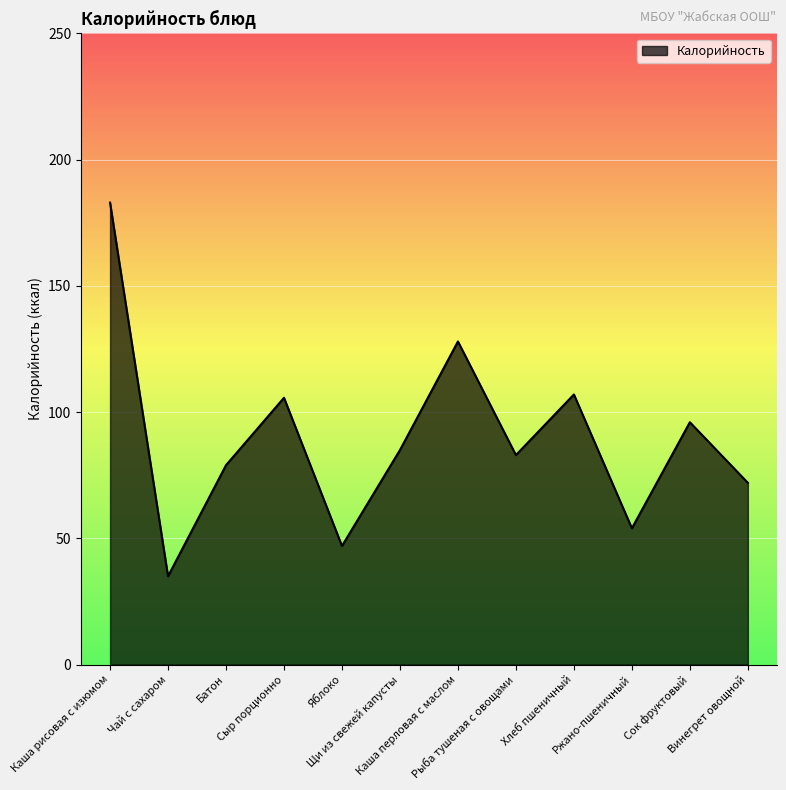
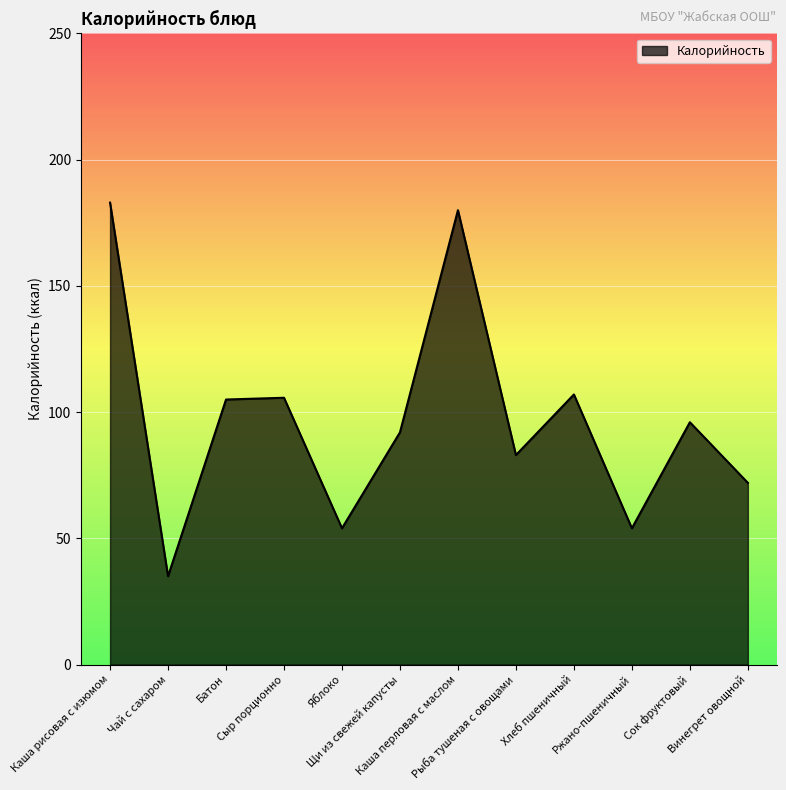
  {
    "Каша рисовая с изюмом": 183,
    "Чай с сахаром": 35,
-   "Батон": 79,
+   "Батон": 105,
    "Сыр порционно": 106,
-   "Яблоко": 47,
-   "Щи из свежей капусты": 85,
-   "Каша перловая с маслом": 128,
+   "Яблоко": 54,
+   "Щи из свежей капусты": 92,
+   "Каша перловая с маслом": 180,
    "Рыба тушеная с овощами": 83,
    "Хлеб пшеничный": 107,
    "Ржано-пшеничный": 54,
    "Сок фруктовый": 96,
    "Винегрет овощной": 72
  }
